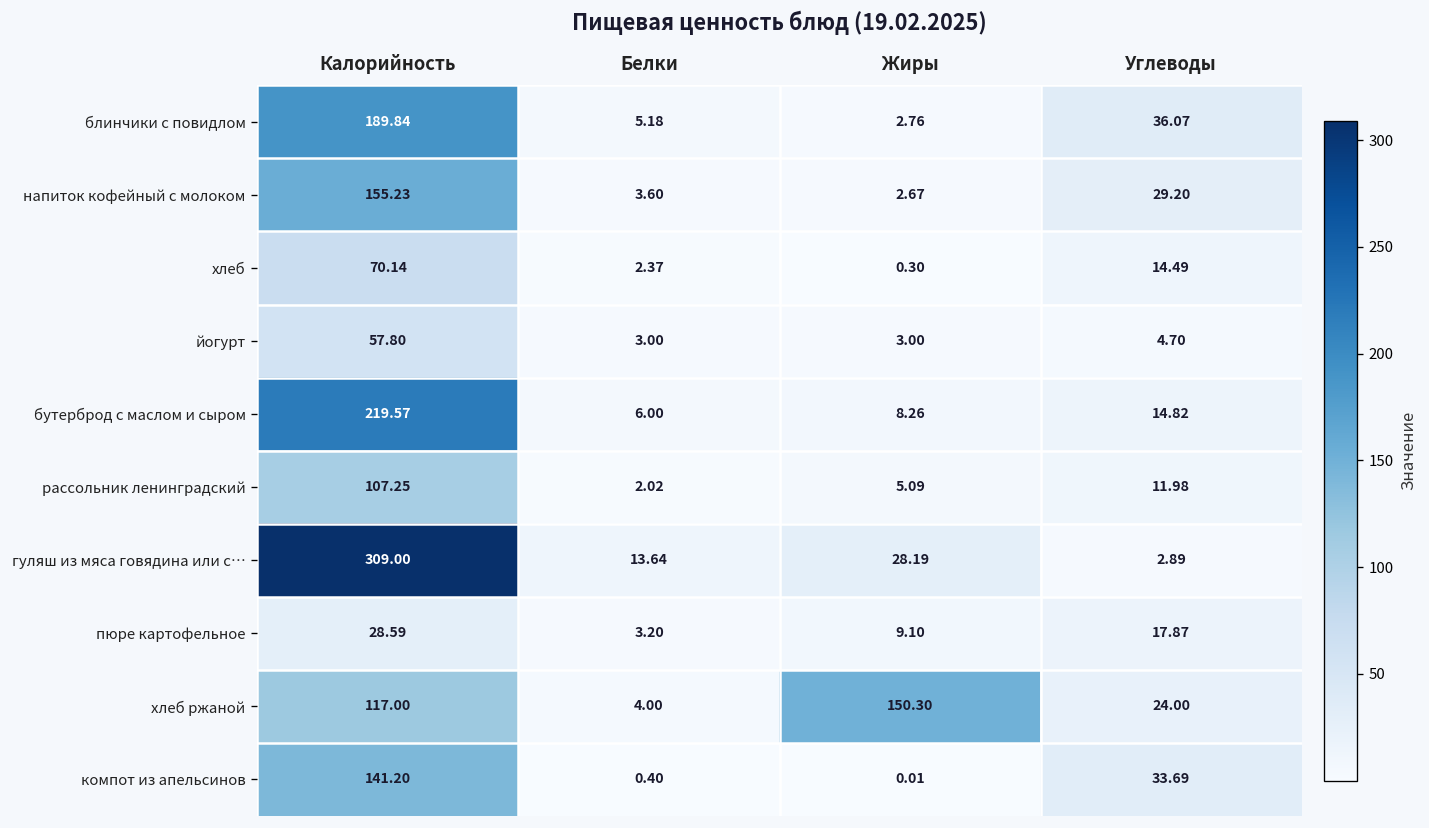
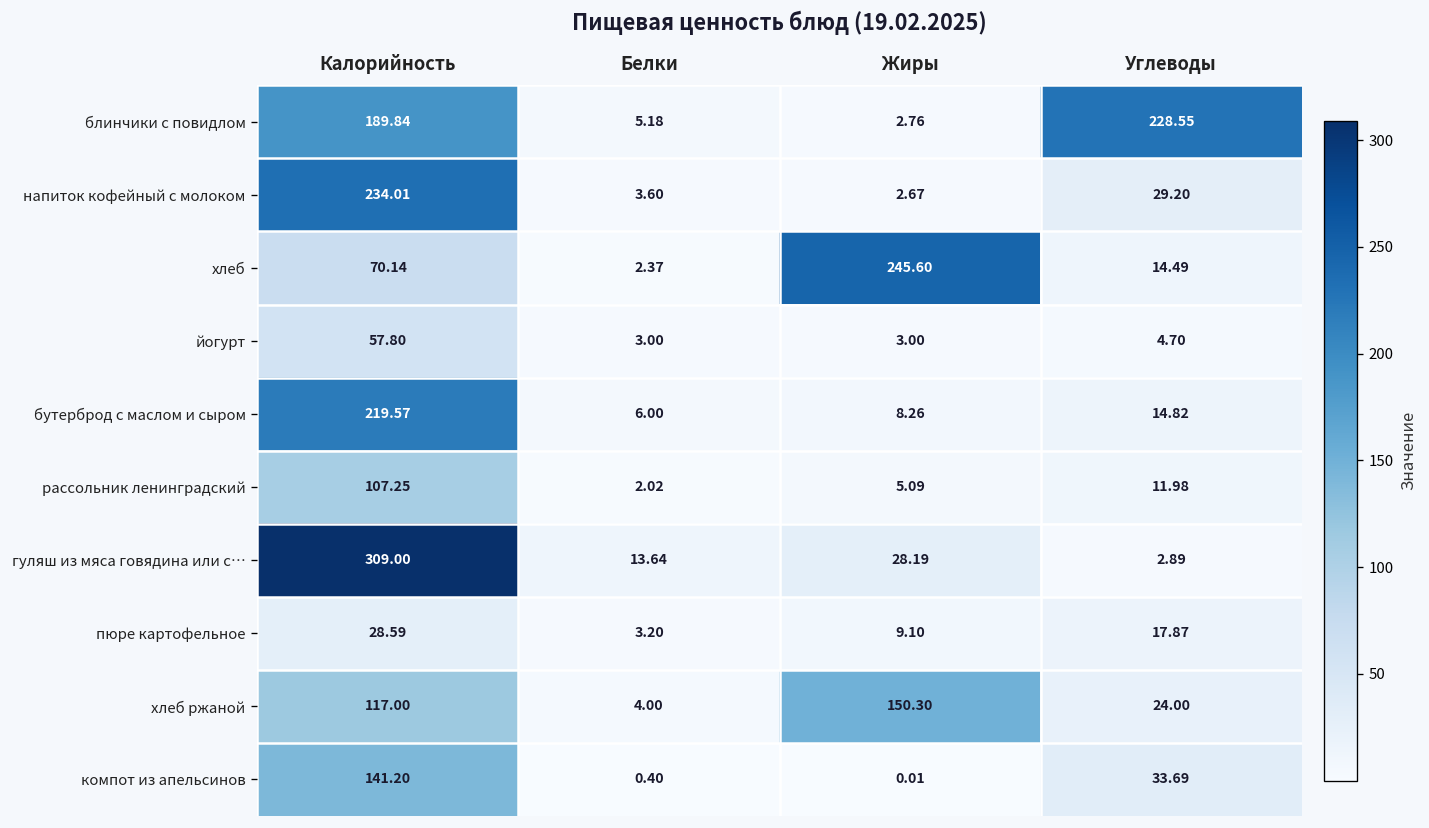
  {
    "блинчики с повидлом": {
      "Калорийность": 189.84,
      "Белки": 5.18,
      "Жиры": 2.76,
-     "Углеводы": 36.07
+     "Углеводы": 228.55
    },
    "напиток кофейный с молоком": {
-     "Калорийность": 155.23,
+     "Калорийность": 234.01,
      "Белки": 3.60,
      "Жиры": 2.67,
      "Углеводы": 29.20
    },
    "хлеб": {
      "Калорийность": 70.14,
      "Белки": 2.37,
-     "Жиры": 0.30,
+     "Жиры": 245.60,
      "Углеводы": 14.49
    },
    "йогурт": {
      "Калорийность": 57.80,
      "Белки": 3.00,
      "Жиры": 3.00,
      "Углеводы": 4.70
    },
    "бутерброд с маслом и сыром": {
      "Калорийность": 219.57,
      "Белки": 6.00,
      "Жиры": 8.26,
      "Углеводы": 14.82
    },
    "рассольник ленинградский": {
      "Калорийность": 107.25,
      "Белки": 2.02,
      "Жиры": 5.09,
      "Углеводы": 11.98
    },
    "гуляш из мяса говядина или с…": {
      "Калорийность": 309.00,
      "Белки": 13.64,
      "Жиры": 28.19,
      "Углеводы": 2.89
    },
    "пюре картофельное": {
      "Калорийность": 28.59,
      "Белки": 3.20,
      "Жиры": 9.10,
      "Углеводы": 17.87
    },
    "хлеб ржаной": {
      "Калорийность": 117.00,
      "Белки": 4.00,
      "Жиры": 150.30,
      "Углеводы": 24.00
    },
    "компот из апельсинов": {
      "Калорийность": 141.20,
      "Белки": 0.40,
      "Жиры": 0.01,
      "Углеводы": 33.69
    }
  }
